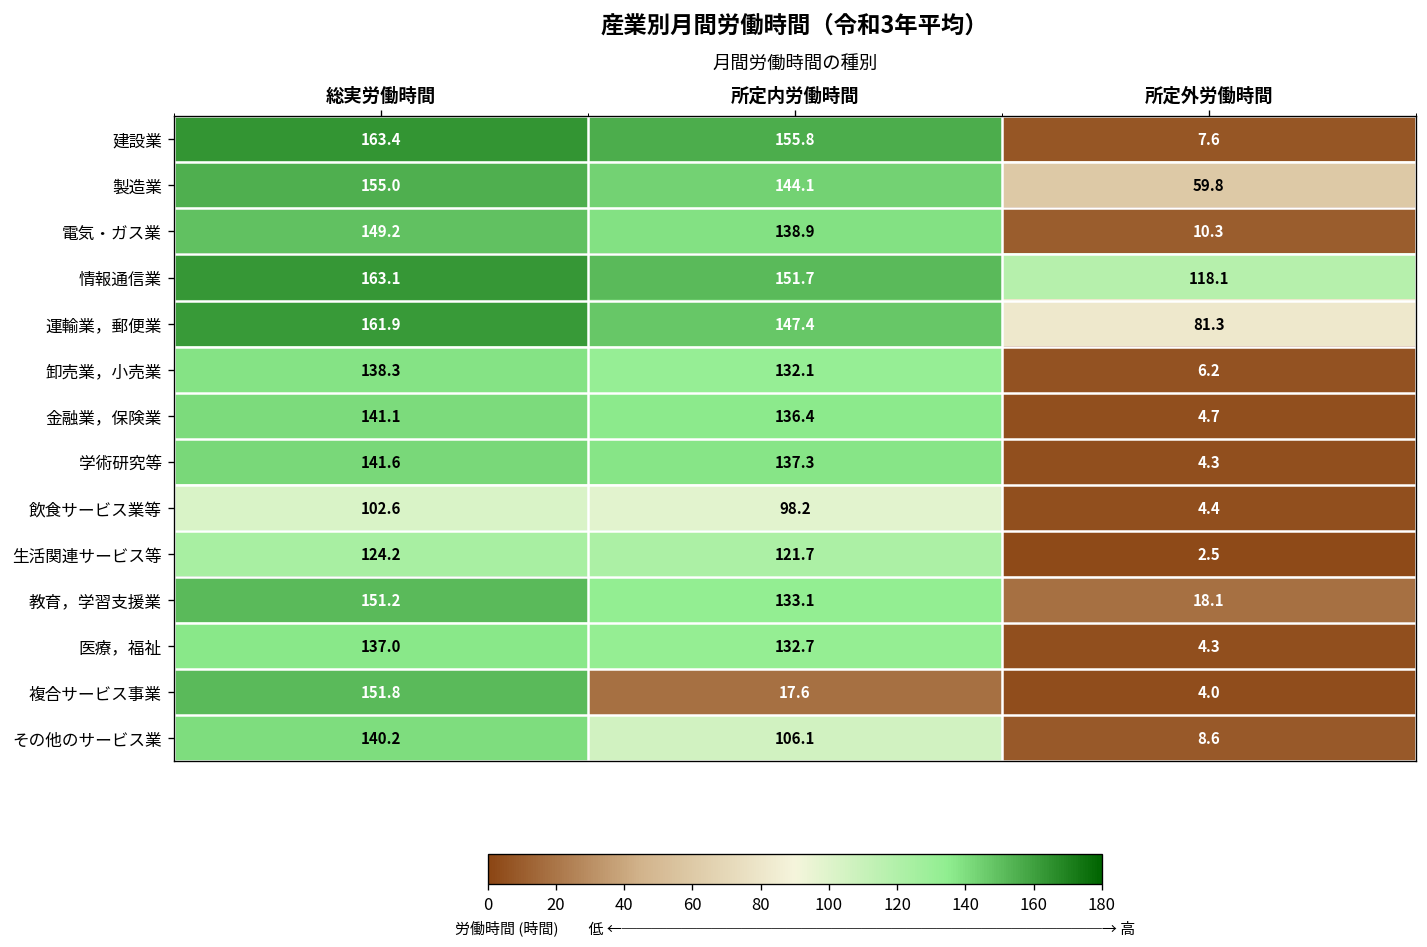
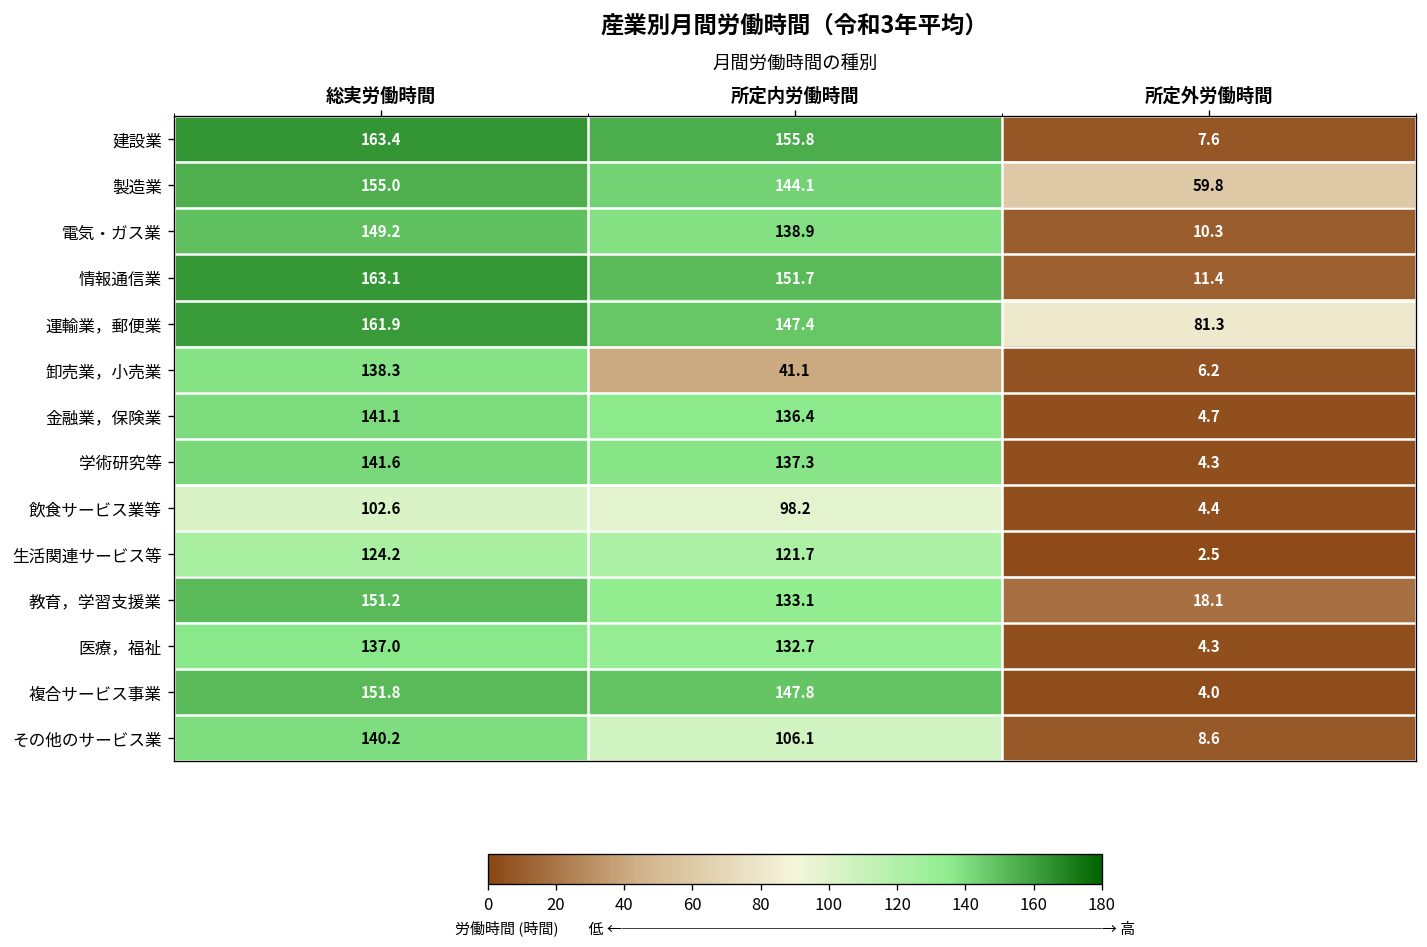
  {
    "建設業": {
      "総実労働時間": 163.4,
      "所定内労働時間": 155.8,
      "所定外労働時間": 7.6
    },
    "製造業": {
      "総実労働時間": 155.0,
      "所定内労働時間": 144.1,
      "所定外労働時間": 59.8
    },
    "電気・ガス業": {
      "総実労働時間": 149.2,
      "所定内労働時間": 138.9,
      "所定外労働時間": 10.3
    },
    "情報通信業": {
      "総実労働時間": 163.1,
      "所定内労働時間": 151.7,
-     "所定外労働時間": 118.1
+     "所定外労働時間": 11.4
    },
    "運輸業，郵便業": {
      "総実労働時間": 161.9,
      "所定内労働時間": 147.4,
      "所定外労働時間": 81.3
    },
    "卸売業，小売業": {
      "総実労働時間": 138.3,
-     "所定内労働時間": 132.1,
+     "所定内労働時間": 41.1,
      "所定外労働時間": 6.2
    },
    "金融業，保険業": {
      "総実労働時間": 141.1,
      "所定内労働時間": 136.4,
      "所定外労働時間": 4.7
    },
    "学術研究等": {
      "総実労働時間": 141.6,
      "所定内労働時間": 137.3,
      "所定外労働時間": 4.3
    },
    "飲食サービス業等": {
      "総実労働時間": 102.6,
      "所定内労働時間": 98.2,
      "所定外労働時間": 4.4
    },
    "生活関連サービス等": {
      "総実労働時間": 124.2,
      "所定内労働時間": 121.7,
      "所定外労働時間": 2.5
    },
    "教育，学習支援業": {
      "総実労働時間": 151.2,
      "所定内労働時間": 133.1,
      "所定外労働時間": 18.1
    },
    "医療，福祉": {
      "総実労働時間": 137.0,
      "所定内労働時間": 132.7,
      "所定外労働時間": 4.3
    },
    "複合サービス事業": {
      "総実労働時間": 151.8,
-     "所定内労働時間": 17.6,
+     "所定内労働時間": 147.8,
      "所定外労働時間": 4.0
    },
    "その他のサービス業": {
      "総実労働時間": 140.2,
      "所定内労働時間": 106.1,
      "所定外労働時間": 8.6
    }
  }
